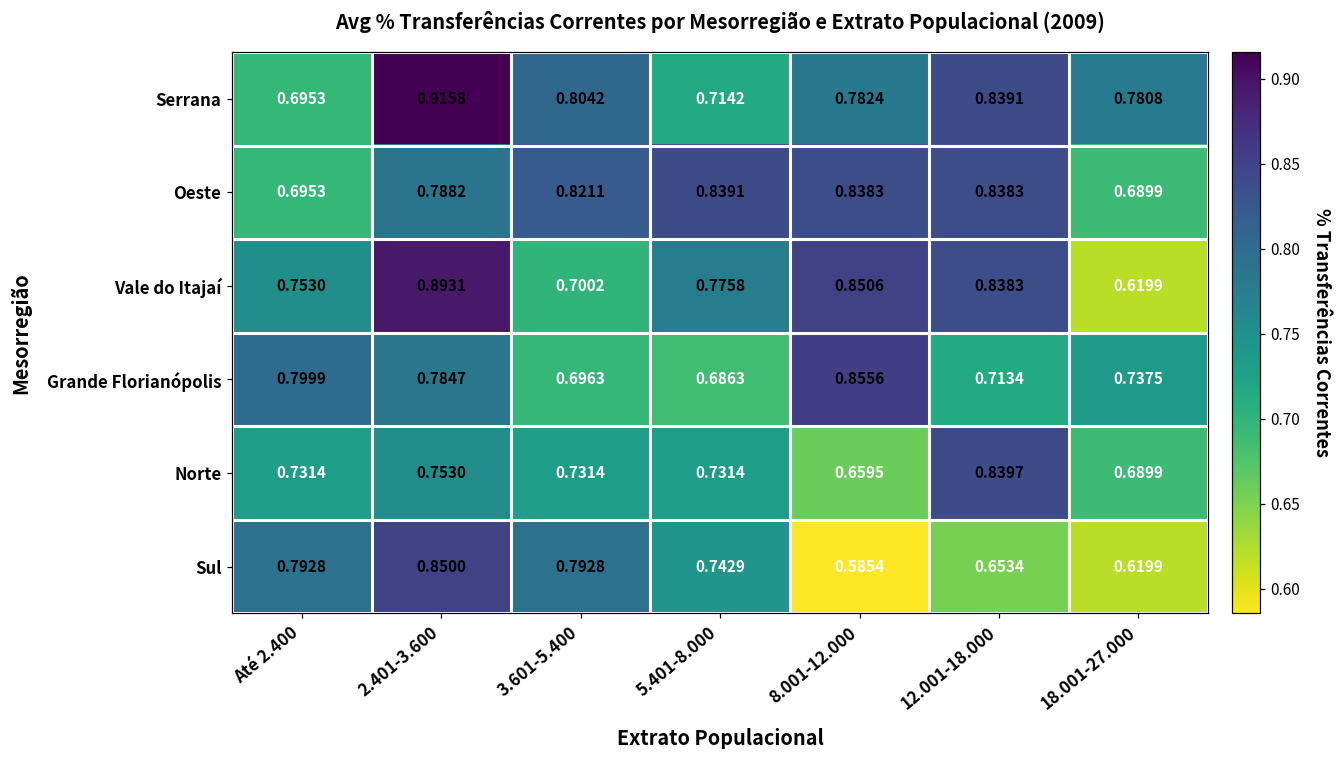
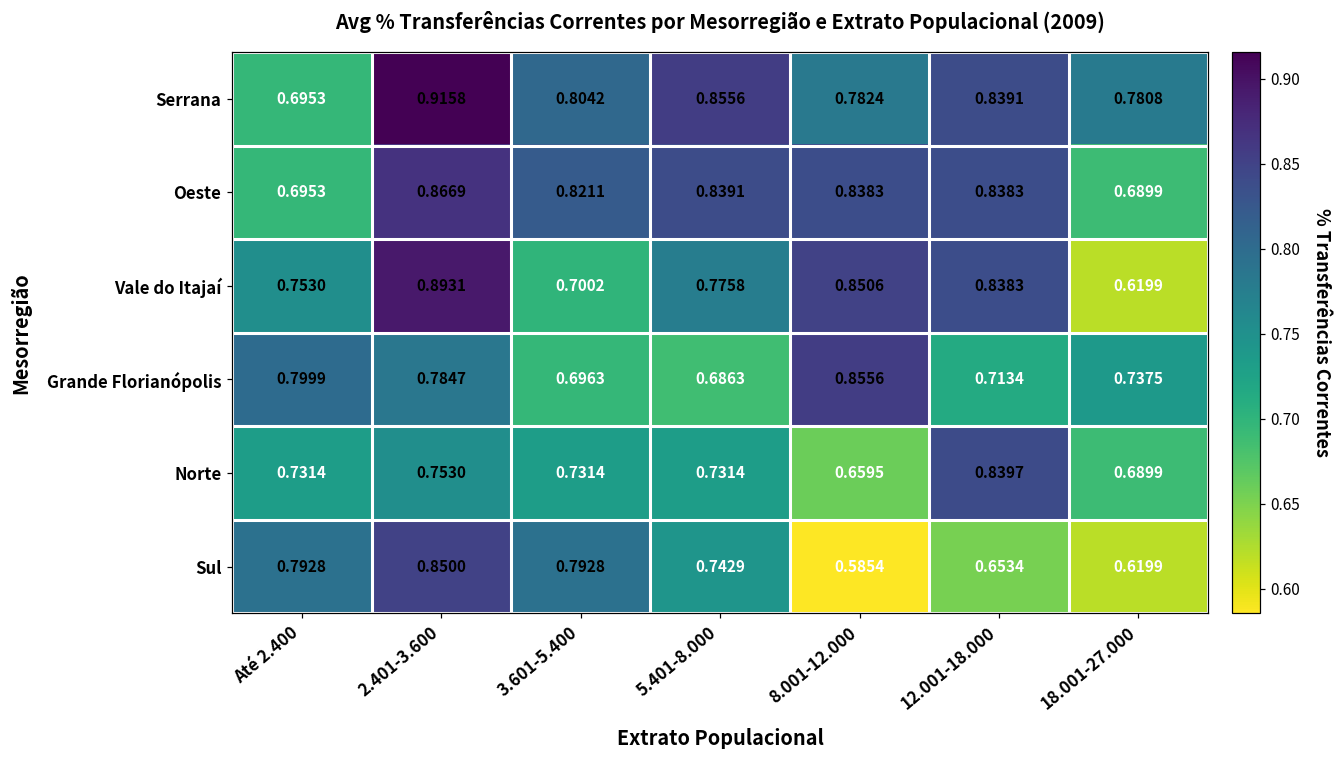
  {
    "Serrana": {
      "Até 2.400": 0.6953,
      "2.401-3.600": 0.9158,
      "3.601-5.400": 0.8042,
-     "5.401-8.000": 0.7142,
+     "5.401-8.000": 0.8556,
      "8.001-12.000": 0.7824,
      "12.001-18.000": 0.8391,
      "18.001-27.000": 0.7808
    },
    "Oeste": {
      "Até 2.400": 0.6953,
-     "2.401-3.600": 0.7882,
+     "2.401-3.600": 0.8669,
      "3.601-5.400": 0.8211,
      "5.401-8.000": 0.8391,
      "8.001-12.000": 0.8383,
      "12.001-18.000": 0.8383,
      "18.001-27.000": 0.6899
    },
    "Vale do Itajaí": {
      "Até 2.400": 0.7530,
      "2.401-3.600": 0.8931,
      "3.601-5.400": 0.7002,
      "5.401-8.000": 0.7758,
      "8.001-12.000": 0.8506,
      "12.001-18.000": 0.8383,
      "18.001-27.000": 0.6199
    },
    "Grande Florianópolis": {
      "Até 2.400": 0.7999,
      "2.401-3.600": 0.7847,
      "3.601-5.400": 0.6963,
      "5.401-8.000": 0.6863,
      "8.001-12.000": 0.8556,
      "12.001-18.000": 0.7134,
      "18.001-27.000": 0.7375
    },
    "Norte": {
      "Até 2.400": 0.7314,
      "2.401-3.600": 0.7530,
      "3.601-5.400": 0.7314,
      "5.401-8.000": 0.7314,
      "8.001-12.000": 0.6595,
      "12.001-18.000": 0.8397,
      "18.001-27.000": 0.6899
    },
    "Sul": {
      "Até 2.400": 0.7928,
      "2.401-3.600": 0.8500,
      "3.601-5.400": 0.7928,
      "5.401-8.000": 0.7429,
      "8.001-12.000": 0.5854,
      "12.001-18.000": 0.6534,
      "18.001-27.000": 0.6199
    }
  }
